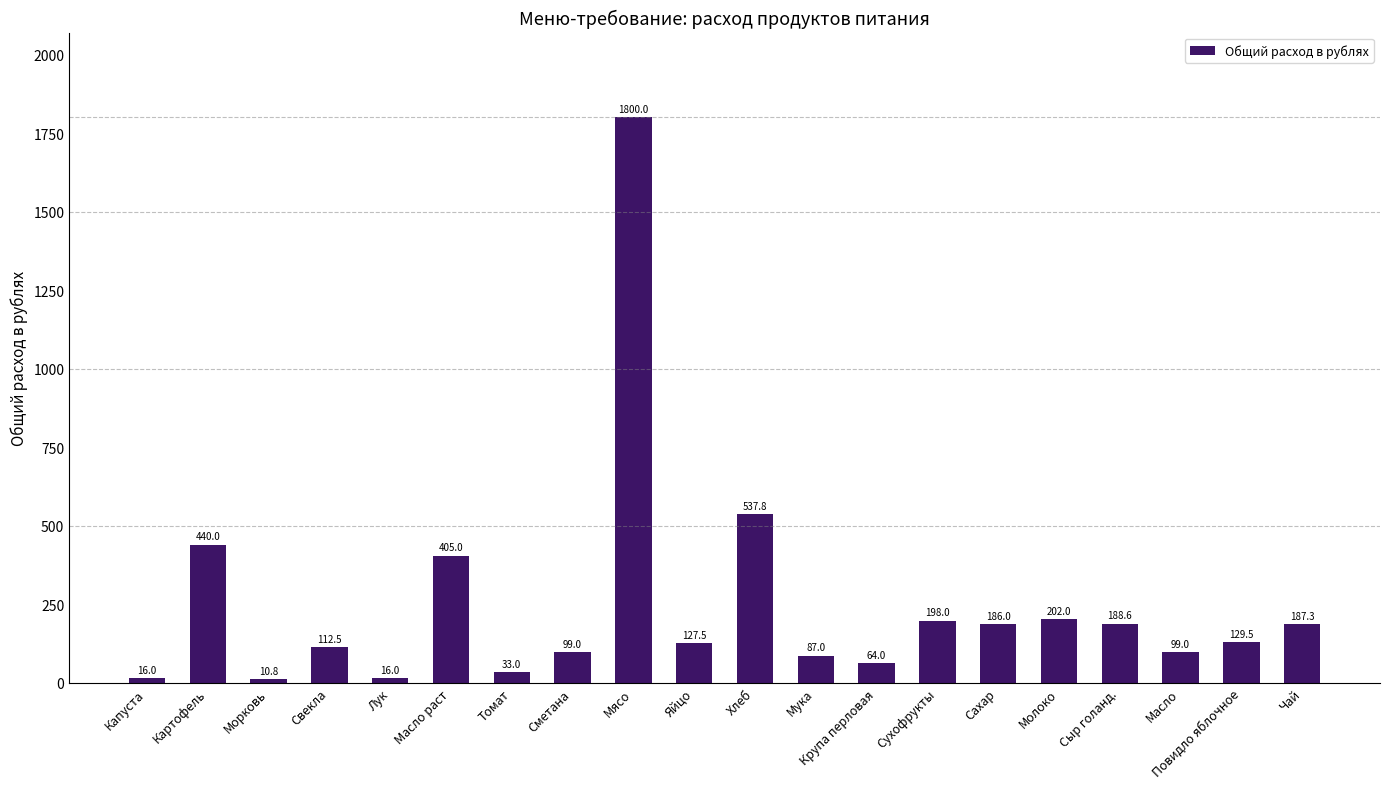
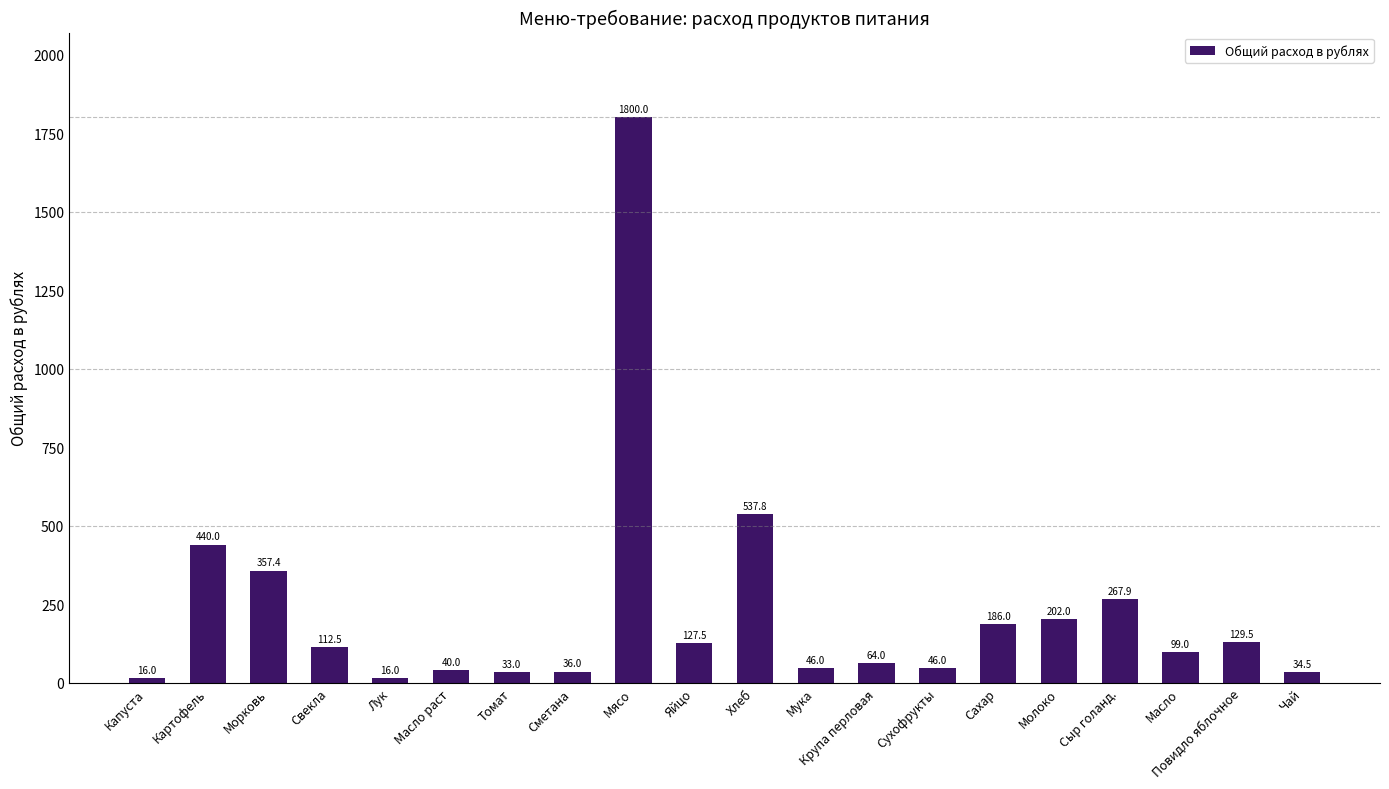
  {
    "Капуста": 16.0,
    "Картофель": 440.0,
-   "Морковь": 10.8,
+   "Морковь": 357.4,
    "Свекла": 112.5,
    "Лук": 16.0,
-   "Масло раст": 405.0,
+   "Масло раст": 40.0,
    "Томат": 33.0,
-   "Сметана": 99.0,
+   "Сметана": 36.0,
    "Мясо": 1800.0,
    "Яйцо": 127.5,
    "Хлеб": 537.8,
-   "Мука": 87.0,
+   "Мука": 46.0,
    "Крупа перловая": 64.0,
-   "Сухофрукты": 198.0,
+   "Сухофрукты": 46.0,
    "Сахар": 186.0,
    "Молоко": 202.0,
-   "Сыр голанд.": 188.6,
+   "Сыр голанд.": 267.9,
    "Масло": 99.0,
    "Повидло яблочное": 129.5,
-   "Чай": 187.3
+   "Чай": 34.5
  }
